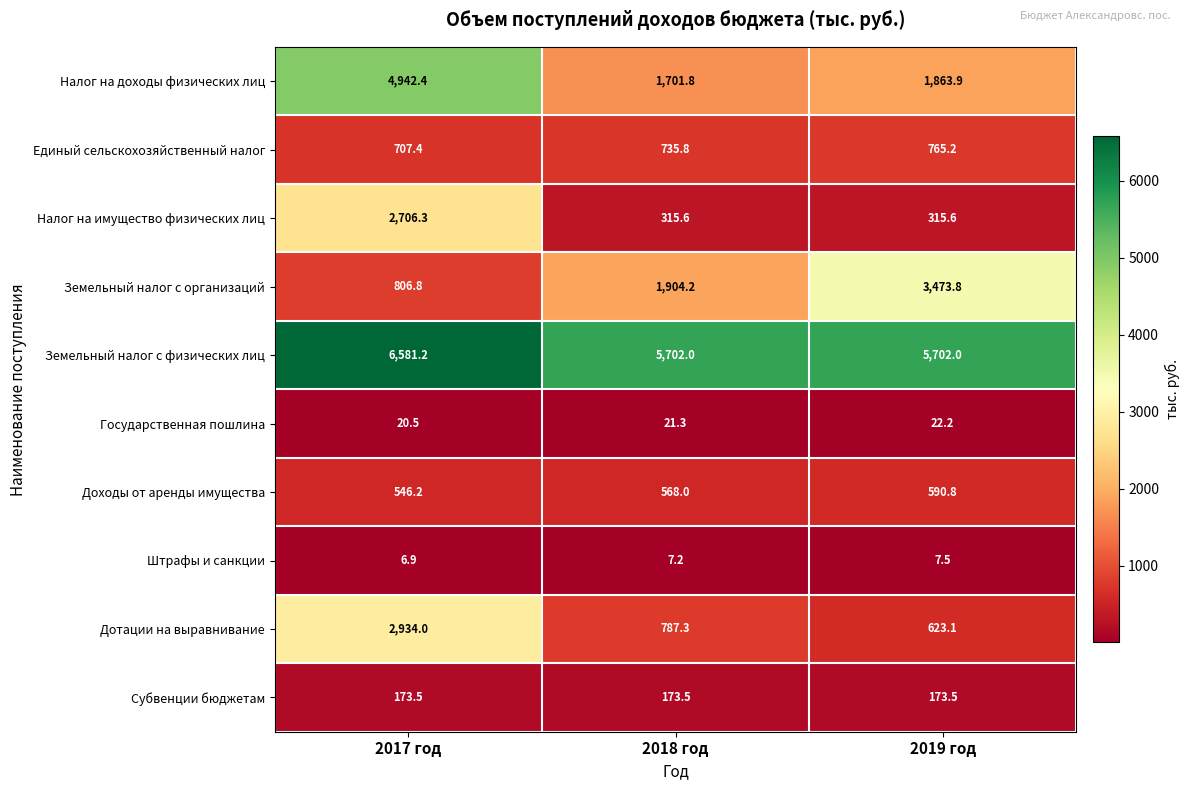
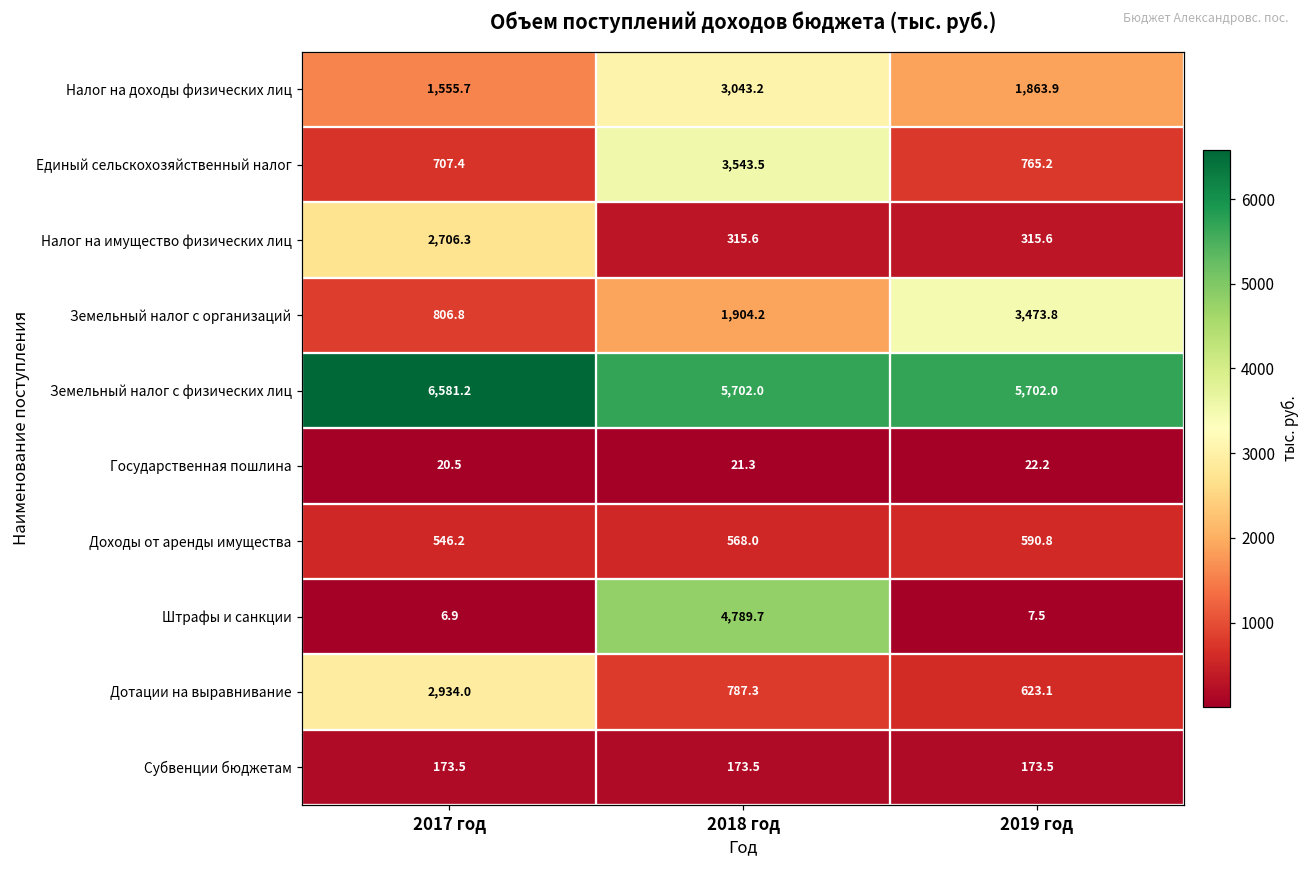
  {
    "Налог на доходы физических лиц": {
-     "2017 год": "4,942.4",
-     "2018 год": "1,701.8",
+     "2017 год": "1,555.7",
+     "2018 год": "3,043.2",
      "2019 год": "1,863.9"
    },
    "Единый сельскохозяйственный налог": {
      "2017 год": "707.4",
-     "2018 год": "735.8",
+     "2018 год": "3,543.5",
      "2019 год": "765.2"
    },
    "Налог на имущество физических лиц": {
      "2017 год": "2,706.3",
      "2018 год": "315.6",
      "2019 год": "315.6"
    },
    "Земельный налог с организаций": {
      "2017 год": "806.8",
      "2018 год": "1,904.2",
      "2019 год": "3,473.8"
    },
    "Земельный налог с физических лиц": {
      "2017 год": "6,581.2",
      "2018 год": "5,702.0",
      "2019 год": "5,702.0"
    },
    "Государственная пошлина": {
      "2017 год": "20.5",
      "2018 год": "21.3",
      "2019 год": "22.2"
    },
    "Доходы от аренды имущества": {
      "2017 год": "546.2",
      "2018 год": "568.0",
      "2019 год": "590.8"
    },
    "Штрафы и санкции": {
      "2017 год": "6.9",
-     "2018 год": "7.2",
+     "2018 год": "4,789.7",
      "2019 год": "7.5"
    },
    "Дотации на выравнивание": {
      "2017 год": "2,934.0",
      "2018 год": "787.3",
      "2019 год": "623.1"
    },
    "Субвенции бюджетам": {
      "2017 год": "173.5",
      "2018 год": "173.5",
      "2019 год": "173.5"
    }
  }
